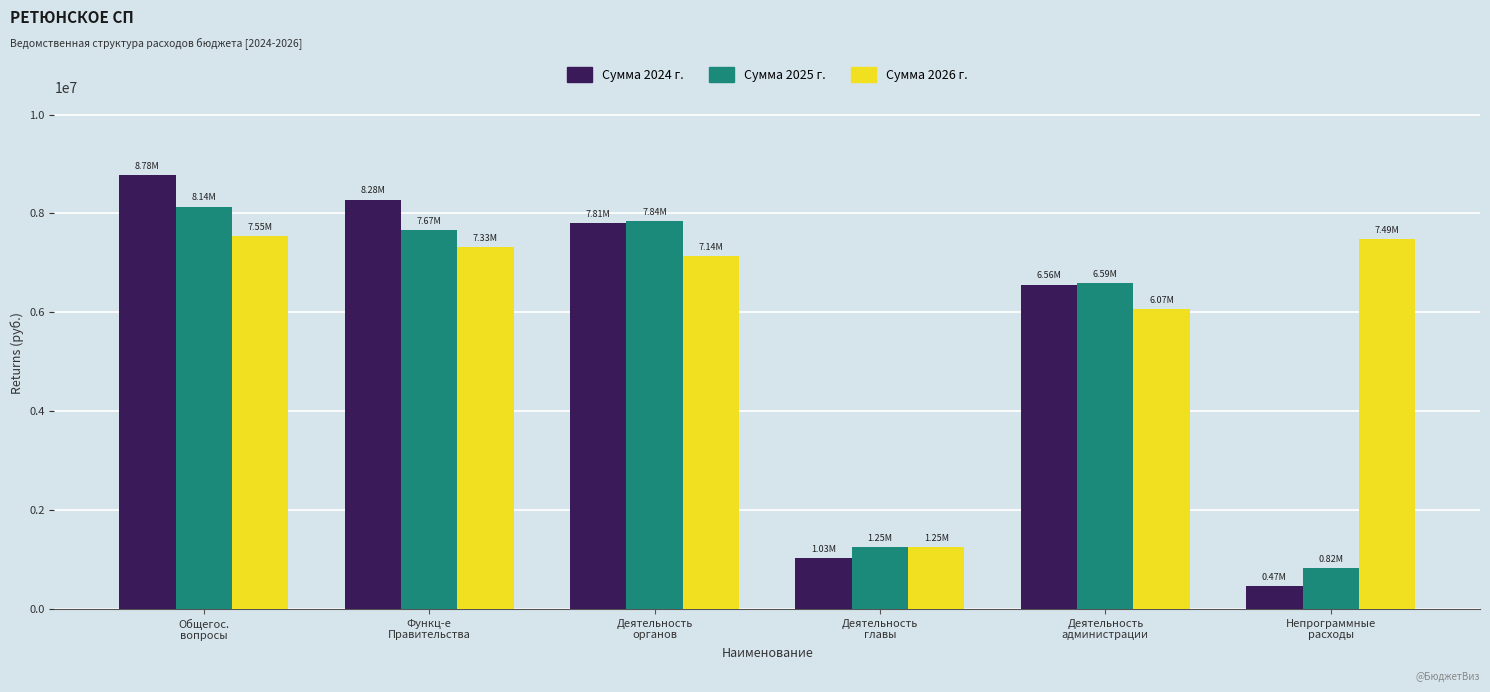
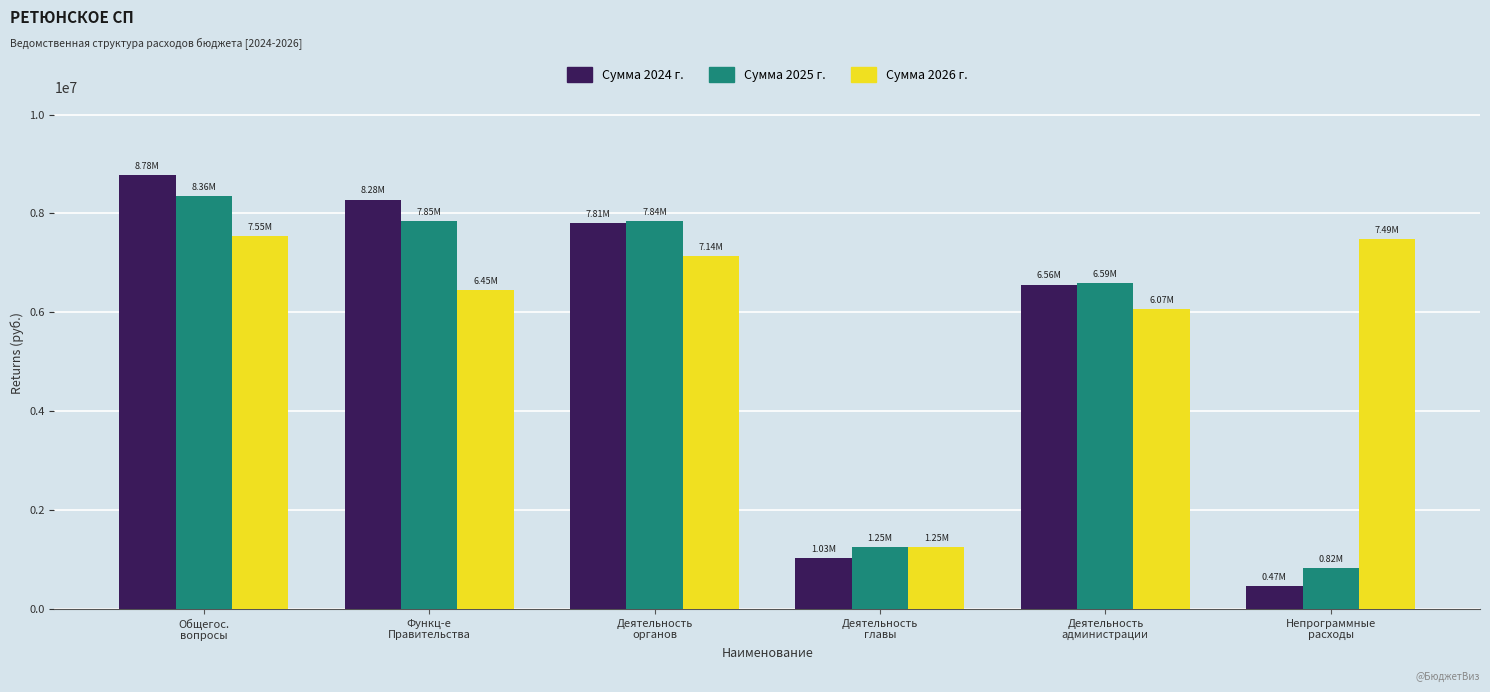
  {
    "Сумма 2024 г.": {
      "Общегос. вопросы": "8.78M",
      "Функц-е Правительства": "8.28M",
      "Деятельность органов": "7.81M",
      "Деятельность главы": "1.03M",
      "Деятельность администрации": "6.56M",
      "Непрограммные расходы": "0.47M"
    },
    "Сумма 2025 г.": {
-     "Общегос. вопросы": "8.14M",
-     "Функц-е Правительства": "7.67M",
+     "Общегос. вопросы": "8.36M",
+     "Функц-е Правительства": "7.85M",
      "Деятельность органов": "7.84M",
      "Деятельность главы": "1.25M",
      "Деятельность администрации": "6.59M",
      "Непрограммные расходы": "0.82M"
    },
    "Сумма 2026 г.": {
      "Общегос. вопросы": "7.55M",
-     "Функц-е Правительства": "7.33M",
+     "Функц-е Правительства": "6.45M",
      "Деятельность органов": "7.14M",
      "Деятельность главы": "1.25M",
      "Деятельность администрации": "6.07M",
      "Непрограммные расходы": "7.49M"
    }
  }
